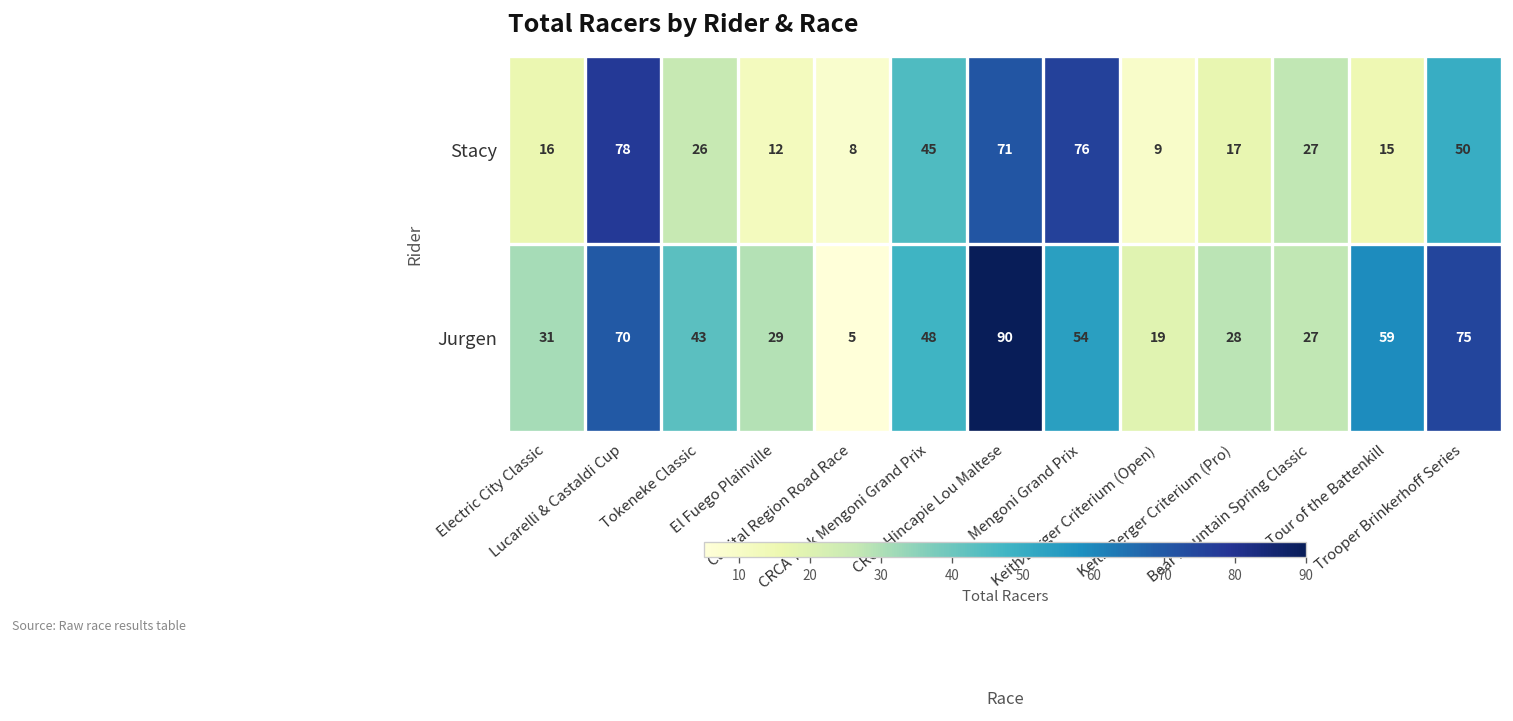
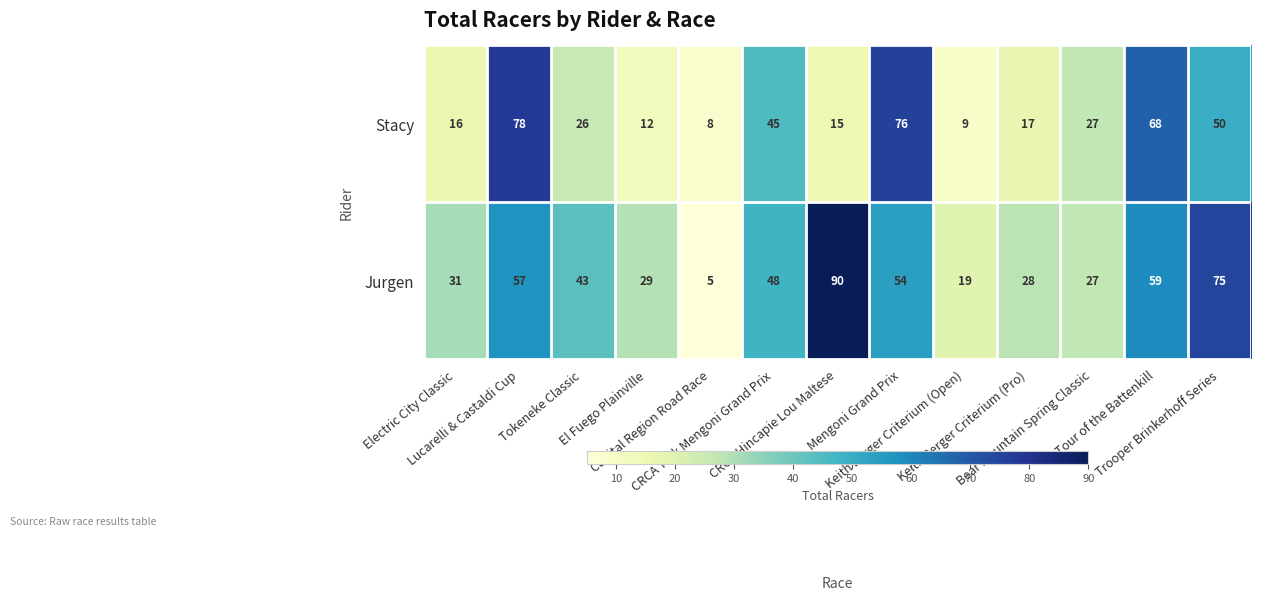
  {
    "Stacy": {
      "Electric City Classic": 16,
      "Lucarelli & Castaldi Cup": 78,
      "Tokeneke Classic": 26,
      "El Fuego Plainville": 12,
      "Capital Region Road Race": 8,
      "CRCA Trek Mengoni Grand Prix": 45,
-     "CRCA Hincapie Lou Maltese": 71,
+     "CRCA Hincapie Lou Maltese": 15,
      "Mengoni Grand Prix": 76,
      "Keith Berger Criterium (Open)": 9,
      "Keith Berger Criterium (Pro)": 17,
      "Bear Mountain Spring Classic": 27,
-     "Tour of the Battenkill": 15,
+     "Tour of the Battenkill": 68,
      "Trooper Brinkerhoff Series": 50
    },
    "Jurgen": {
      "Electric City Classic": 31,
-     "Lucarelli & Castaldi Cup": 70,
+     "Lucarelli & Castaldi Cup": 57,
      "Tokeneke Classic": 43,
      "El Fuego Plainville": 29,
      "Capital Region Road Race": 5,
      "CRCA Trek Mengoni Grand Prix": 48,
      "CRCA Hincapie Lou Maltese": 90,
      "Mengoni Grand Prix": 54,
      "Keith Berger Criterium (Open)": 19,
      "Keith Berger Criterium (Pro)": 28,
      "Bear Mountain Spring Classic": 27,
      "Tour of the Battenkill": 59,
      "Trooper Brinkerhoff Series": 75
    }
  }
